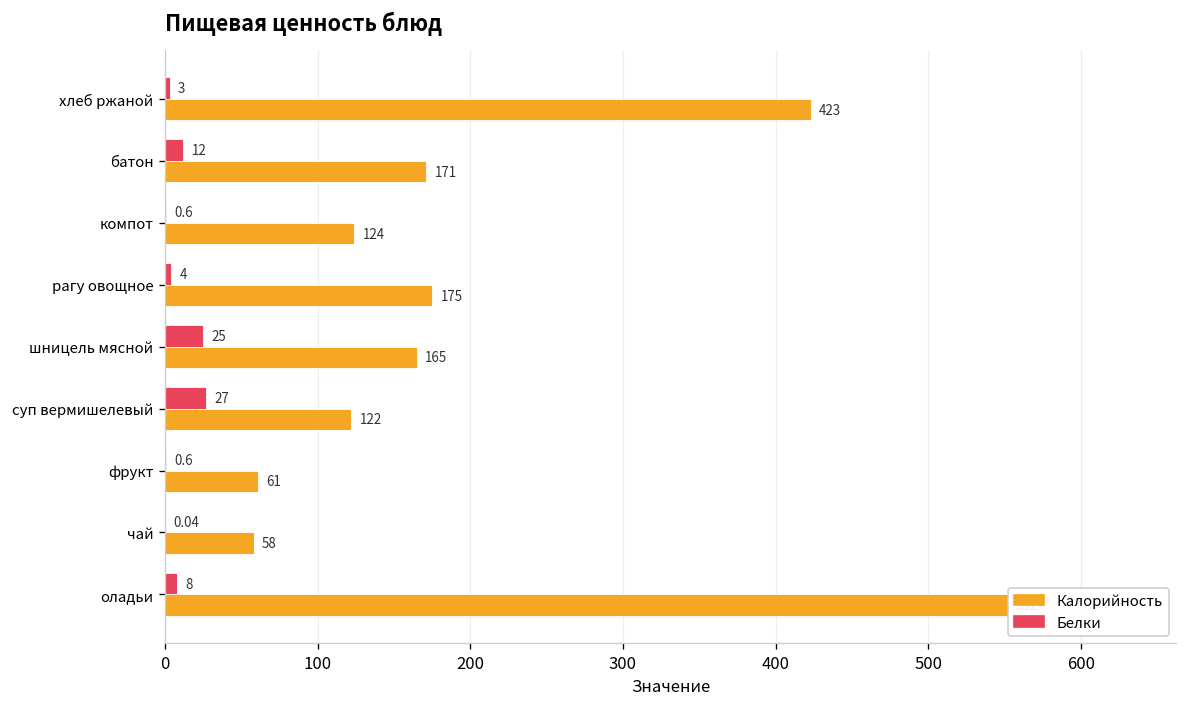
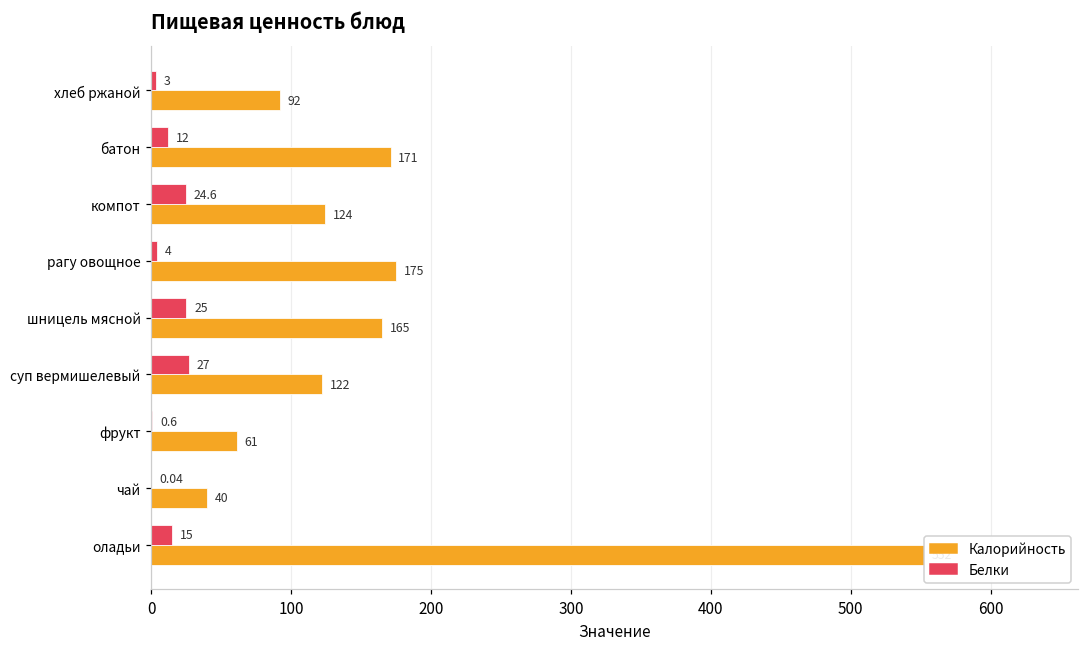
  {
    "Калорийность": {
-     "хлеб ржаной": 423,
+     "хлеб ржаной": 92,
      "батон": 171,
      "компот": 124,
      "рагу овощное": 175,
      "шницель мясной": 165,
      "суп вермишелевый": 122,
      "фрукт": 61,
-     "чай": 58
+     "чай": 40
    },
    "Белки": {
      "хлеб ржаной": 3,
      "батон": 12,
-     "компот": 0.6,
+     "компот": 24.6,
      "рагу овощное": 4,
      "шницель мясной": 25,
      "суп вермишелевый": 27,
      "фрукт": 0.6,
      "чай": 0.04,
-     "оладьи": 8
+     "оладьи": 15
    }
  }
